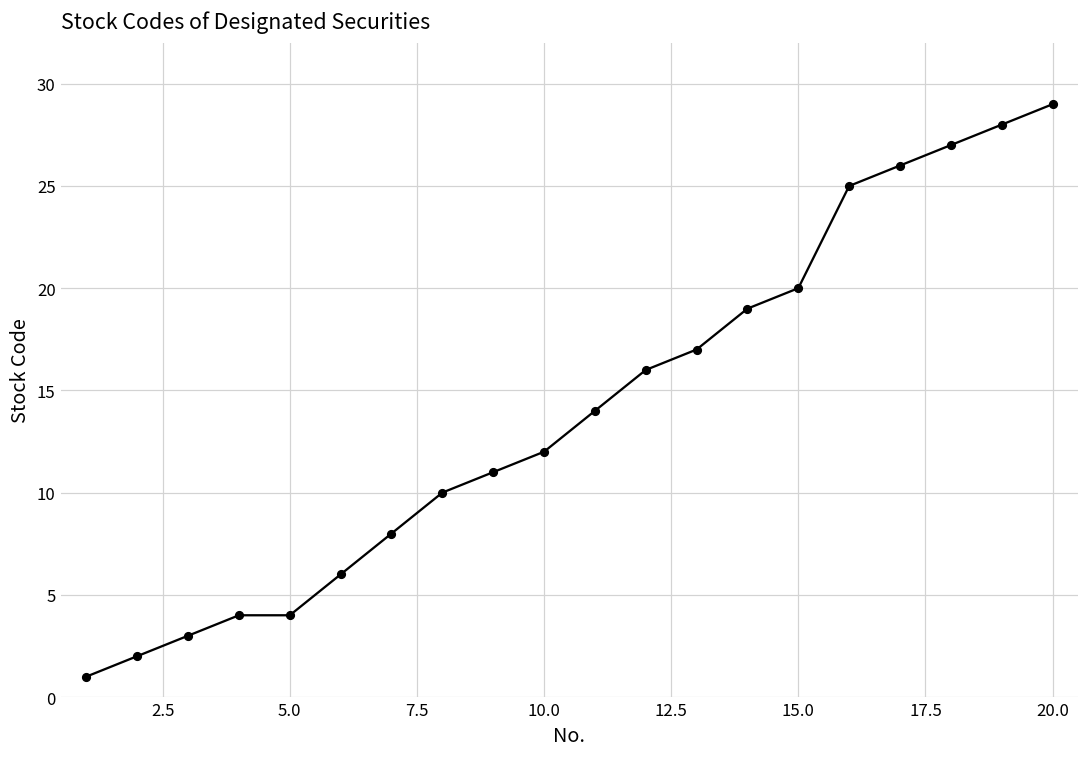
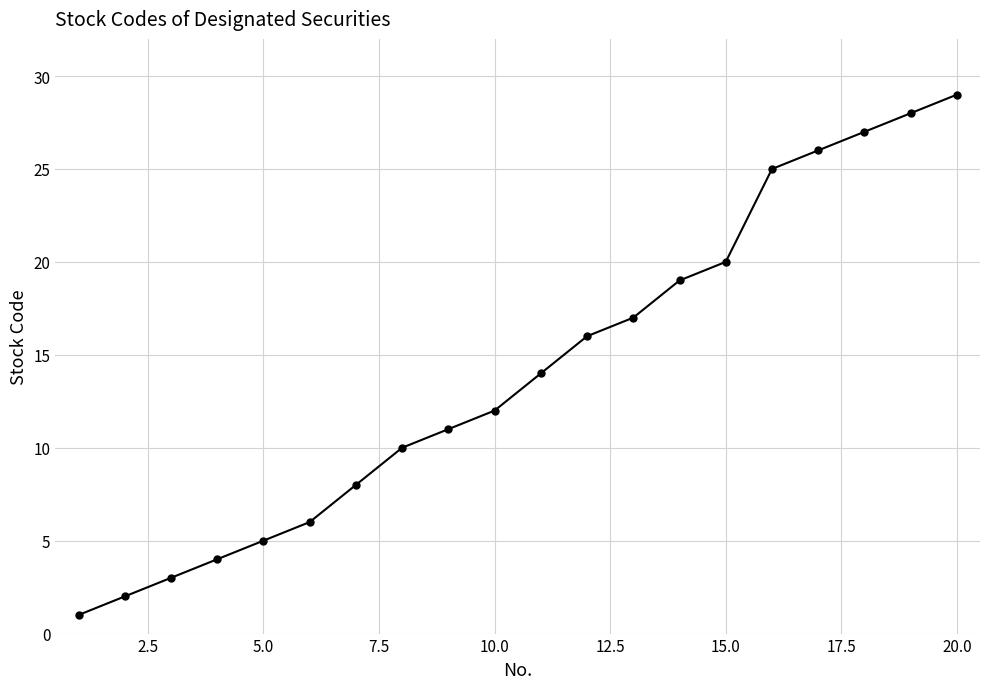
  {
-   "5.0": 4,
+   "5.0": 5,
    "10.0": 12,
    "15.0": 20,
    "20.0": 29
  }
